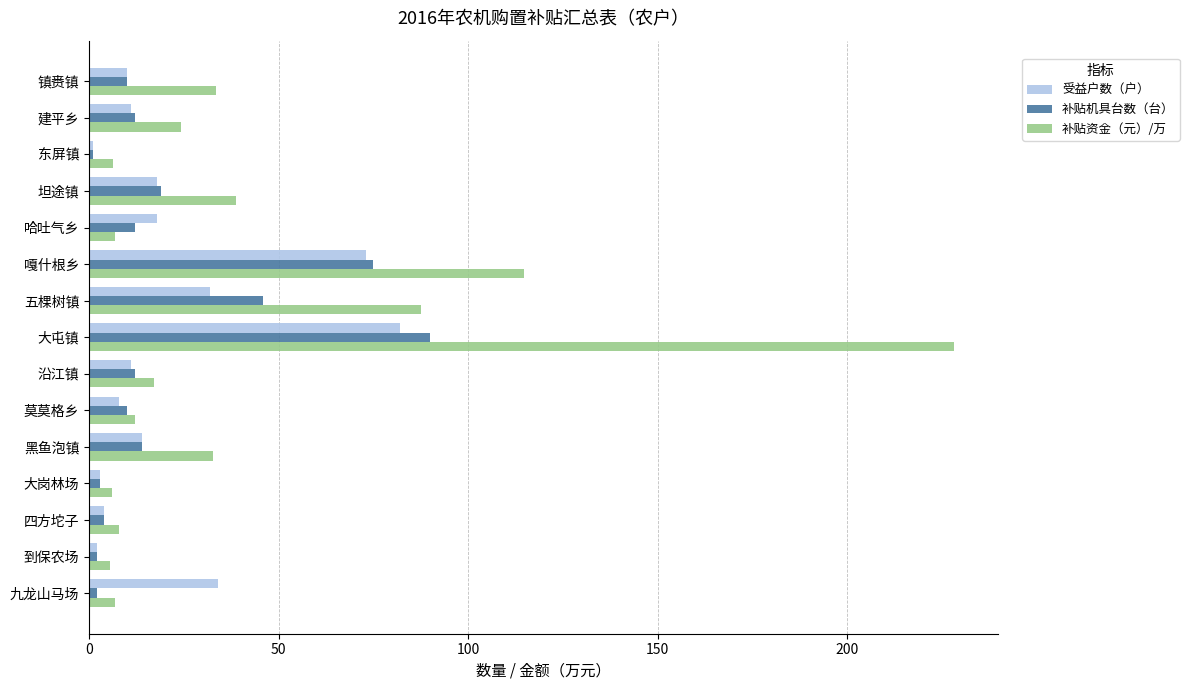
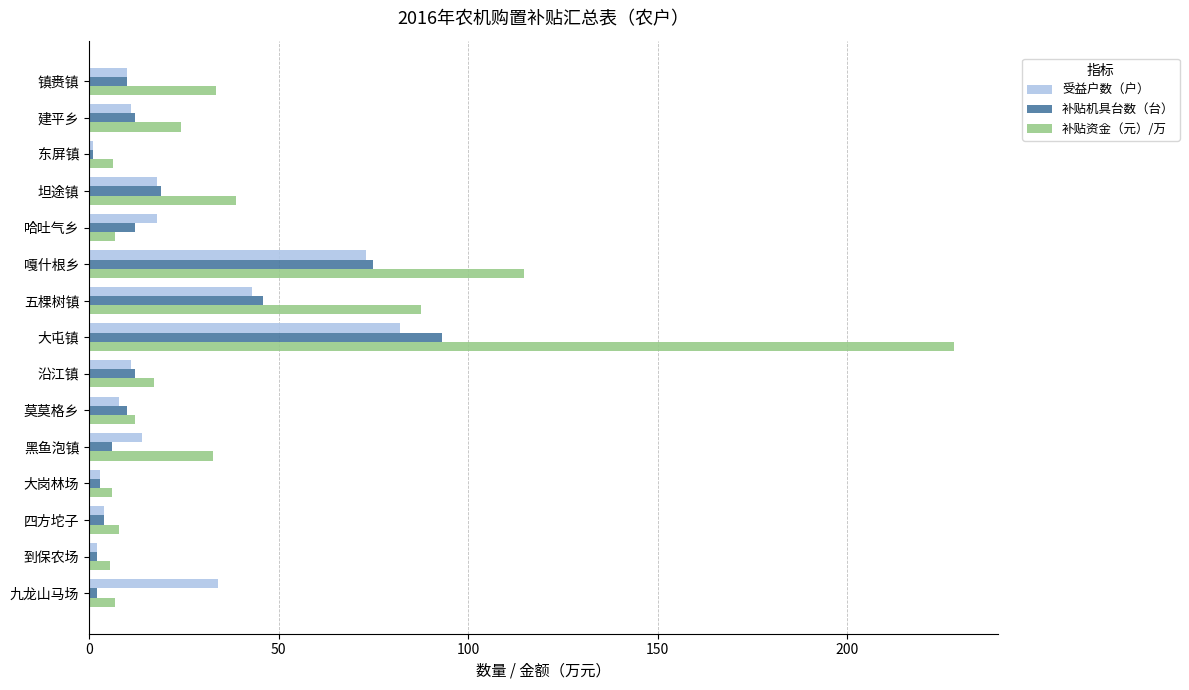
  {
    "受益户数（户）": {
      "镇赉镇": 10,
      "建平乡": 11,
      "东屏镇": 1,
      "坦途镇": 18,
      "哈吐气乡": 18,
      "嘎什根乡": 73,
-     "五棵树镇": 32,
+     "五棵树镇": 43,
      "大屯镇": 82,
      "沿江镇": 11,
      "莫莫格乡": 8,
      "黑鱼泡镇": 14,
      "大岗林场": 3,
      "四方坨子": 4,
      "到保农场": 2,
      "九龙山马场": 34
    },
    "补贴机具台数（台）": {
      "镇赉镇": 10,
      "建平乡": 12,
      "东屏镇": 1,
      "坦途镇": 19,
      "哈吐气乡": 12,
      "嘎什根乡": 75,
      "五棵树镇": 46,
-     "大屯镇": 90,
+     "大屯镇": 93,
      "沿江镇": 12,
      "莫莫格乡": 10,
-     "黑鱼泡镇": 14,
+     "黑鱼泡镇": 6,
      "大岗林场": 3,
      "四方坨子": 4,
      "到保农场": 2,
      "九龙山马场": 2
    },
    "补贴资金（元）/万": {
      "镇赉镇": 33,
      "建平乡": 24,
      "东屏镇": 6,
      "坦途镇": 39,
      "哈吐气乡": 7,
      "嘎什根乡": 115,
      "五棵树镇": 87,
      "大屯镇": 228,
      "沿江镇": 17,
      "莫莫格乡": 12,
      "黑鱼泡镇": 33,
      "大岗林场": 6,
      "四方坨子": 8,
      "到保农场": 5,
      "九龙山马场": 7
    }
  }
